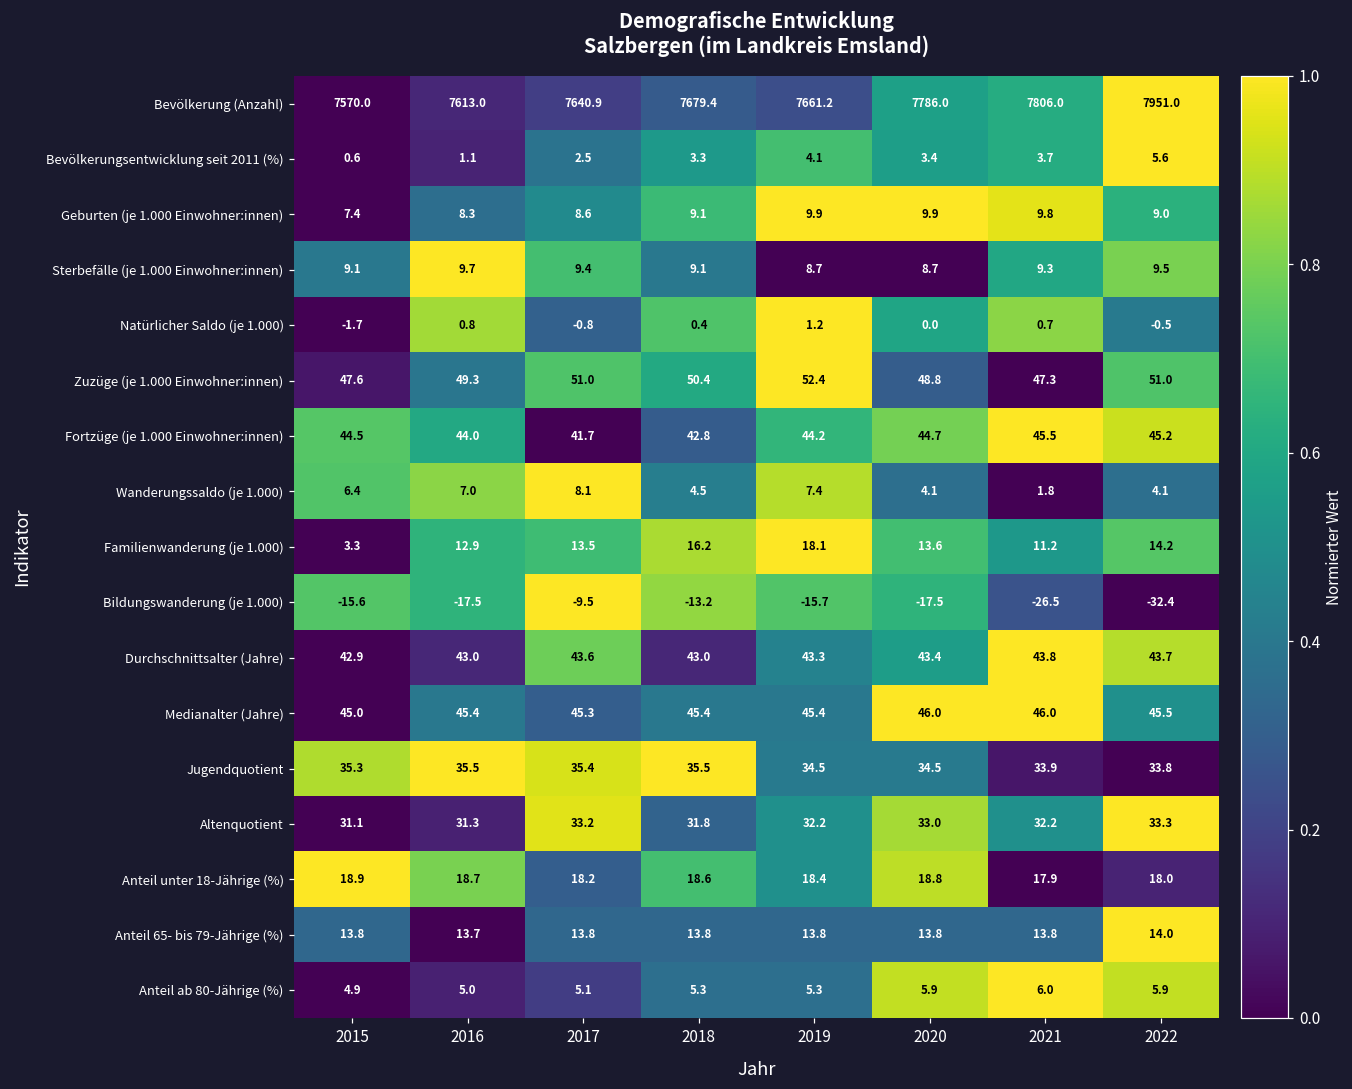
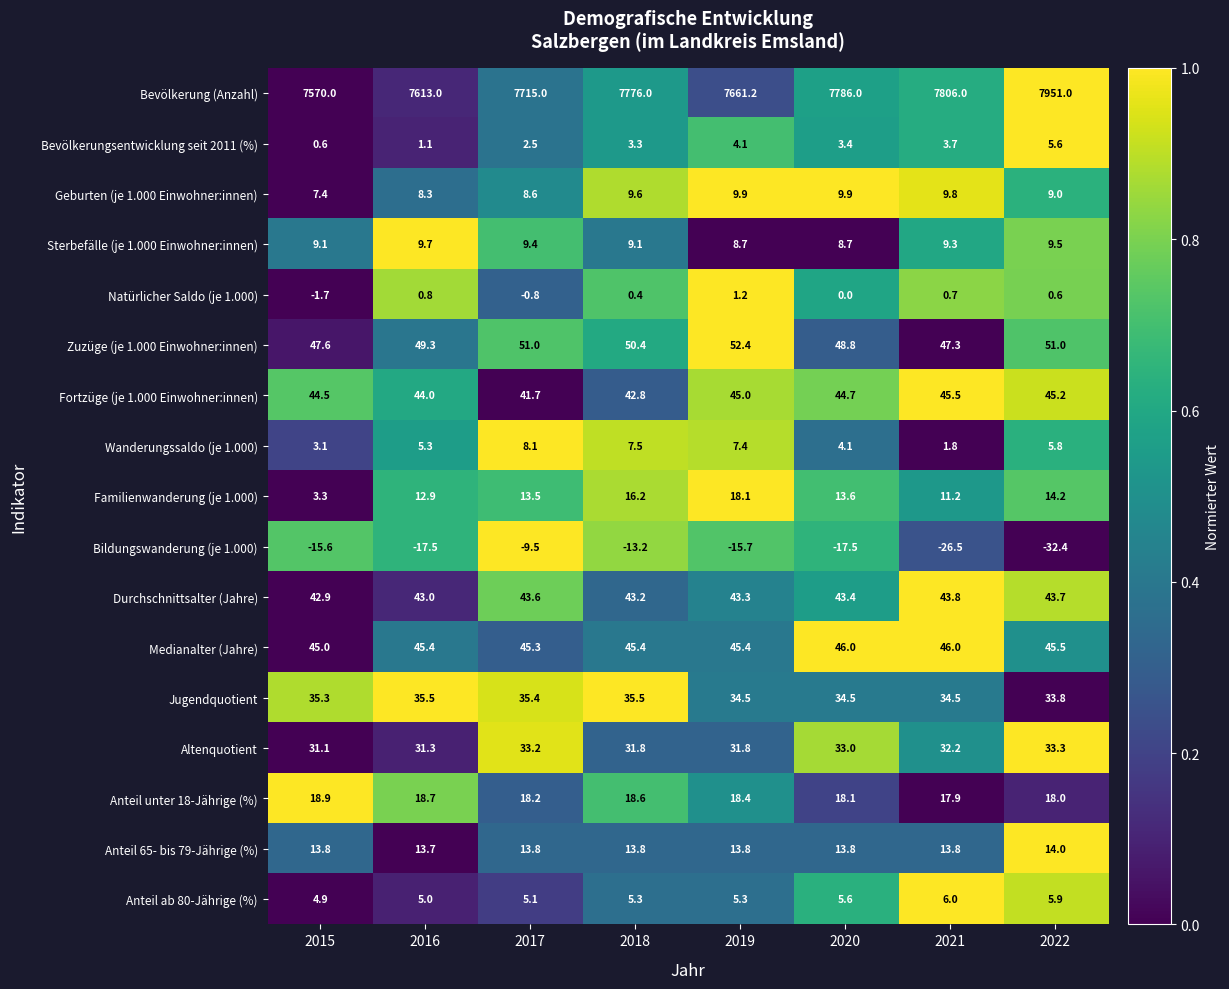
  {
    "Bevölkerung (Anzahl)": {
      "2015": 7570.0,
      "2016": 7613.0,
-     "2017": 7640.9,
-     "2018": 7679.4,
+     "2017": 7715.0,
+     "2018": 7776.0,
      "2019": 7661.2,
      "2020": 7786.0,
      "2021": 7806.0,
      "2022": 7951.0
    },
    "Bevölkerungsentwicklung seit 2011 (%)": {
      "2015": 0.6,
      "2016": 1.1,
      "2017": 2.5,
      "2018": 3.3,
      "2019": 4.1,
      "2020": 3.4,
      "2021": 3.7,
      "2022": 5.6
    },
    "Geburten (je 1.000 Einwohner:innen)": {
      "2015": 7.4,
      "2016": 8.3,
      "2017": 8.6,
-     "2018": 9.1,
+     "2018": 9.6,
      "2019": 9.9,
      "2020": 9.9,
      "2021": 9.8,
      "2022": 9.0
    },
    "Sterbefälle (je 1.000 Einwohner:innen)": {
      "2015": 9.1,
      "2016": 9.7,
      "2017": 9.4,
      "2018": 9.1,
      "2019": 8.7,
      "2020": 8.7,
      "2021": 9.3,
      "2022": 9.5
    },
    "Natürlicher Saldo (je 1.000)": {
      "2015": -1.7,
      "2016": 0.8,
      "2017": -0.8,
      "2018": 0.4,
      "2019": 1.2,
      "2020": 0.0,
      "2021": 0.7,
-     "2022": -0.5
+     "2022": 0.6
    },
    "Zuzüge (je 1.000 Einwohner:innen)": {
      "2015": 47.6,
      "2016": 49.3,
      "2017": 51.0,
      "2018": 50.4,
      "2019": 52.4,
      "2020": 48.8,
      "2021": 47.3,
      "2022": 51.0
    },
    "Fortzüge (je 1.000 Einwohner:innen)": {
      "2015": 44.5,
      "2016": 44.0,
      "2017": 41.7,
      "2018": 42.8,
-     "2019": 44.2,
+     "2019": 45.0,
      "2020": 44.7,
      "2021": 45.5,
      "2022": 45.2
    },
    "Wanderungssaldo (je 1.000)": {
-     "2015": 6.4,
-     "2016": 7.0,
+     "2015": 3.1,
+     "2016": 5.3,
      "2017": 8.1,
-     "2018": 4.5,
+     "2018": 7.5,
      "2019": 7.4,
      "2020": 4.1,
      "2021": 1.8,
-     "2022": 4.1
+     "2022": 5.8
    },
    "Familienwanderung (je 1.000)": {
      "2015": 3.3,
      "2016": 12.9,
      "2017": 13.5,
      "2018": 16.2,
      "2019": 18.1,
      "2020": 13.6,
      "2021": 11.2,
      "2022": 14.2
    },
    "Bildungswanderung (je 1.000)": {
      "2015": -15.6,
      "2016": -17.5,
      "2017": -9.5,
      "2018": -13.2,
      "2019": -15.7,
      "2020": -17.5,
      "2021": -26.5,
      "2022": -32.4
    },
    "Durchschnittsalter (Jahre)": {
      "2015": 42.9,
      "2016": 43.0,
      "2017": 43.6,
-     "2018": 43.0,
+     "2018": 43.2,
      "2019": 43.3,
      "2020": 43.4,
      "2021": 43.8,
      "2022": 43.7
    },
    "Medianalter (Jahre)": {
      "2015": 45.0,
      "2016": 45.4,
      "2017": 45.3,
      "2018": 45.4,
      "2019": 45.4,
      "2020": 46.0,
      "2021": 46.0,
      "2022": 45.5
    },
    "Jugendquotient": {
      "2015": 35.3,
      "2016": 35.5,
      "2017": 35.4,
      "2018": 35.5,
      "2019": 34.5,
      "2020": 34.5,
-     "2021": 33.9,
+     "2021": 34.5,
      "2022": 33.8
    },
    "Altenquotient": {
      "2015": 31.1,
      "2016": 31.3,
      "2017": 33.2,
      "2018": 31.8,
-     "2019": 32.2,
+     "2019": 31.8,
      "2020": 33.0,
      "2021": 32.2,
      "2022": 33.3
    },
    "Anteil unter 18-Jährige (%)": {
      "2015": 18.9,
      "2016": 18.7,
      "2017": 18.2,
      "2018": 18.6,
      "2019": 18.4,
-     "2020": 18.8,
+     "2020": 18.1,
      "2021": 17.9,
      "2022": 18.0
    },
    "Anteil 65- bis 79-Jährige (%)": {
      "2015": 13.8,
      "2016": 13.7,
      "2017": 13.8,
      "2018": 13.8,
      "2019": 13.8,
      "2020": 13.8,
      "2021": 13.8,
      "2022": 14.0
    },
    "Anteil ab 80-Jährige (%)": {
      "2015": 4.9,
      "2016": 5.0,
      "2017": 5.1,
      "2018": 5.3,
      "2019": 5.3,
-     "2020": 5.9,
+     "2020": 5.6,
      "2021": 6.0,
      "2022": 5.9
    }
  }
